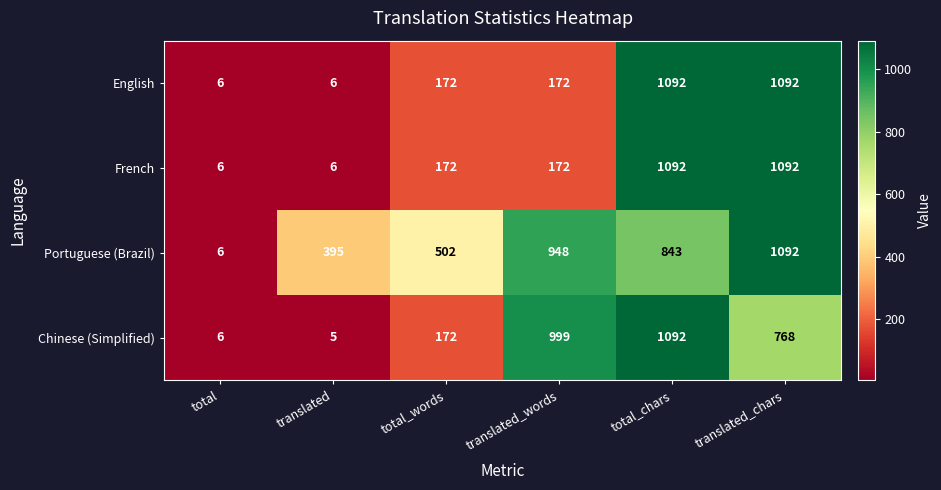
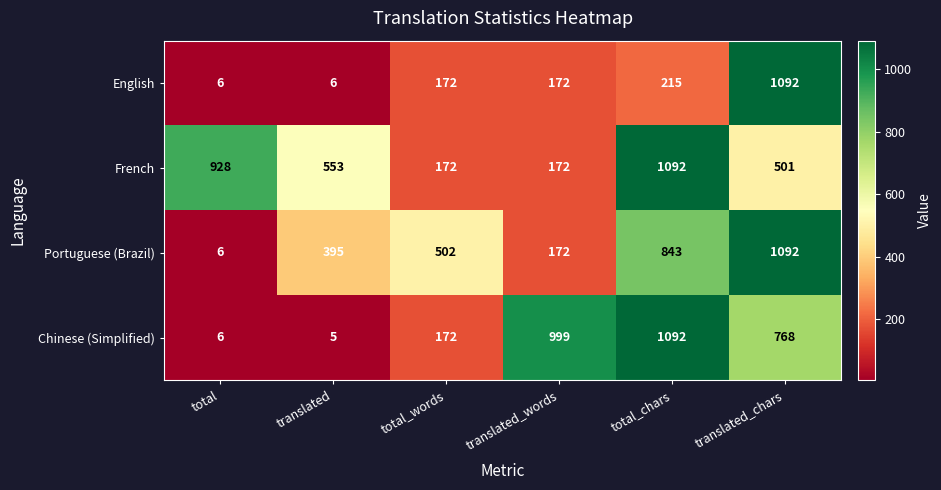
  {
    "English": {
      "total": 6,
      "translated": 6,
      "total_words": 172,
      "translated_words": 172,
-     "total_chars": 1092,
+     "total_chars": 215,
      "translated_chars": 1092
    },
    "French": {
-     "total": 6,
-     "translated": 6,
+     "total": 928,
+     "translated": 553,
      "total_words": 172,
      "translated_words": 172,
      "total_chars": 1092,
-     "translated_chars": 1092
+     "translated_chars": 501
    },
    "Portuguese (Brazil)": {
      "total": 6,
      "translated": 395,
      "total_words": 502,
-     "translated_words": 948,
+     "translated_words": 172,
      "total_chars": 843,
      "translated_chars": 1092
    },
    "Chinese (Simplified)": {
      "total": 6,
      "translated": 5,
      "total_words": 172,
      "translated_words": 999,
      "total_chars": 1092,
      "translated_chars": 768
    }
  }
